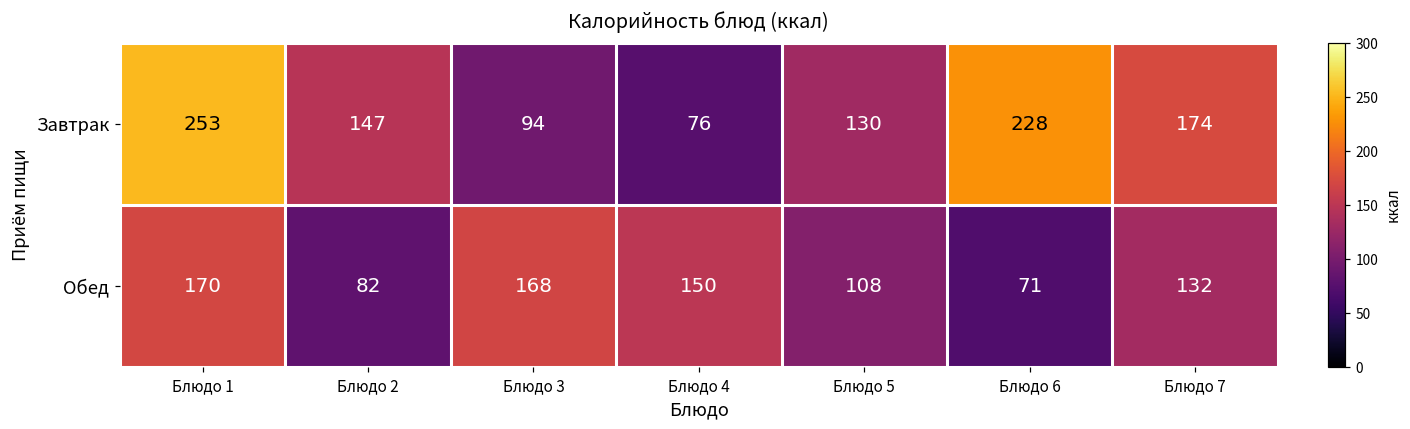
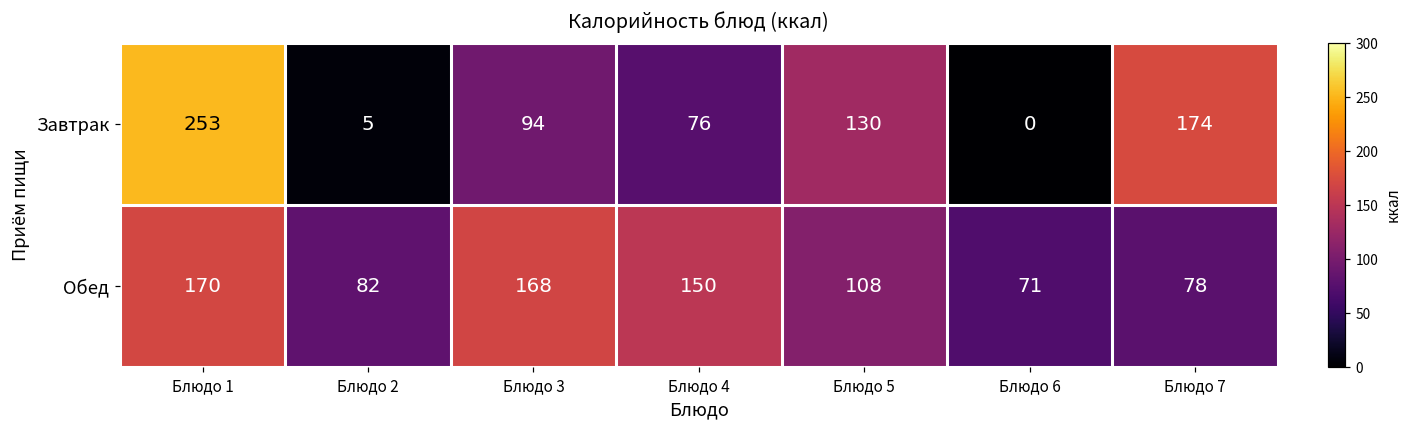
  {
    "Завтрак": {
      "Блюдо 1": 253,
-     "Блюдо 2": 147,
+     "Блюдо 2": 5,
      "Блюдо 3": 94,
      "Блюдо 4": 76,
      "Блюдо 5": 130,
-     "Блюдо 6": 228,
+     "Блюдо 6": 0,
      "Блюдо 7": 174
    },
    "Обед": {
      "Блюдо 1": 170,
      "Блюдо 2": 82,
      "Блюдо 3": 168,
      "Блюдо 4": 150,
      "Блюдо 5": 108,
      "Блюдо 6": 71,
-     "Блюдо 7": 132
+     "Блюдо 7": 78
    }
  }
